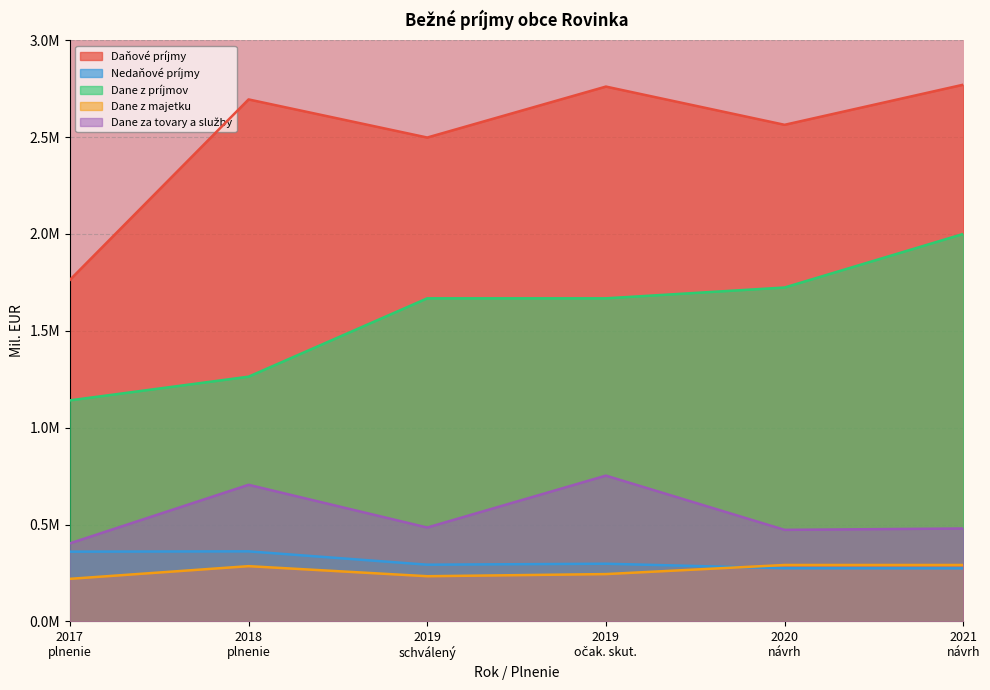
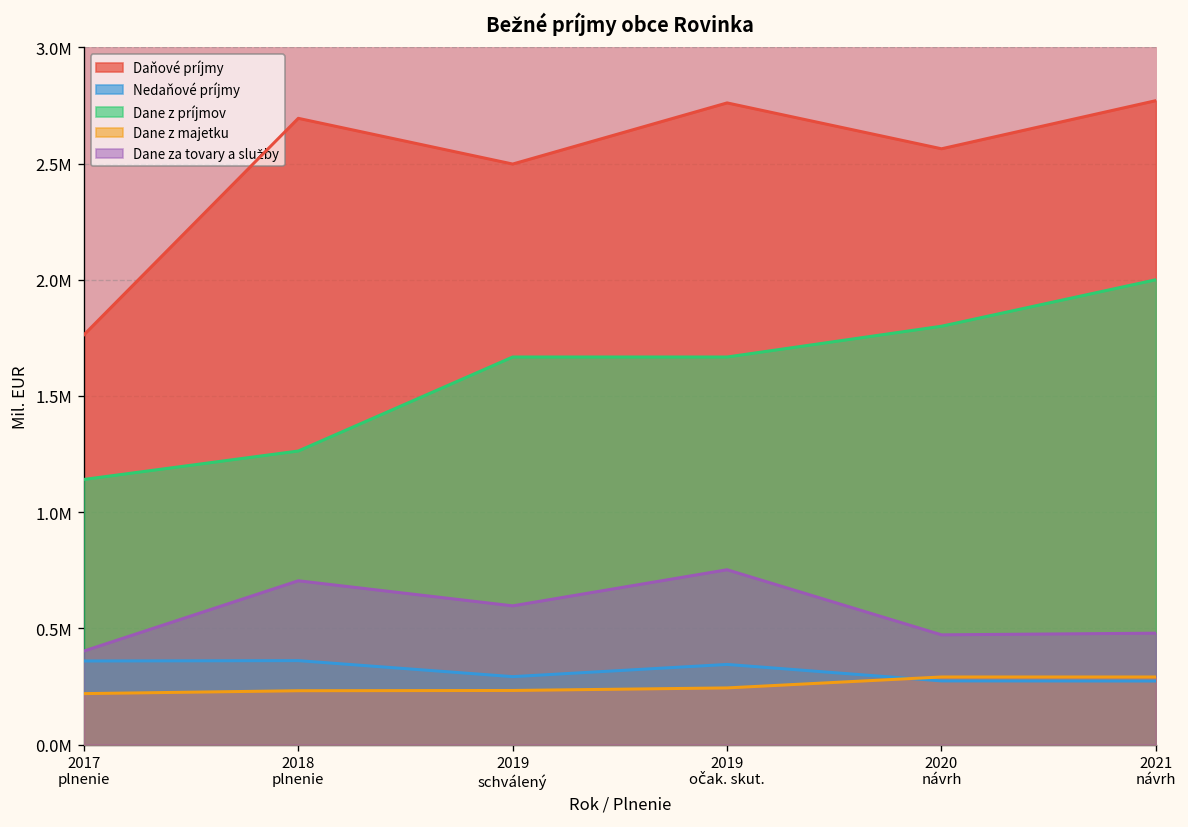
  {
    "Daňové príjmy": {
      "2017 plnenie": 1760000,
      "2018 plnenie": 2690000,
      "2019 schválený": 2500000,
      "2019 očak. skut.": 2760000,
      "2020 návrh": 2560000,
      "2021 návrh": 2770000
    },
    "Nedaňové príjmy": {
      "2017 plnenie": 360000,
      "2018 plnenie": 360000,
      "2019 schválený": 290000,
-     "2019 očak. skut.": 300000,
+     "2019 očak. skut.": 340000,
      "2020 návrh": 270000,
      "2021 návrh": 270000
    },
    "Dane z príjmov": {
      "2017 plnenie": 1140000,
      "2018 plnenie": 1260000,
      "2019 schválený": 1670000,
      "2019 očak. skut.": 1670000,
-     "2020 návrh": 1720000,
+     "2020 návrh": 1800000,
      "2021 návrh": 2000000
    },
    "Dane z majetku": {
      "2017 plnenie": 220000,
-     "2018 plnenie": 280000,
+     "2018 plnenie": 230000,
      "2019 schválený": 230000,
      "2019 očak. skut.": 240000,
      "2020 návrh": 290000,
      "2021 návrh": 290000
    },
    "Dane za tovary a služby": {
      "2017 plnenie": 400000,
      "2018 plnenie": 700000,
-     "2019 schválený": 480000,
+     "2019 schválený": 600000,
      "2019 očak. skut.": 750000,
      "2020 návrh": 470000,
      "2021 návrh": 480000
    }
  }
